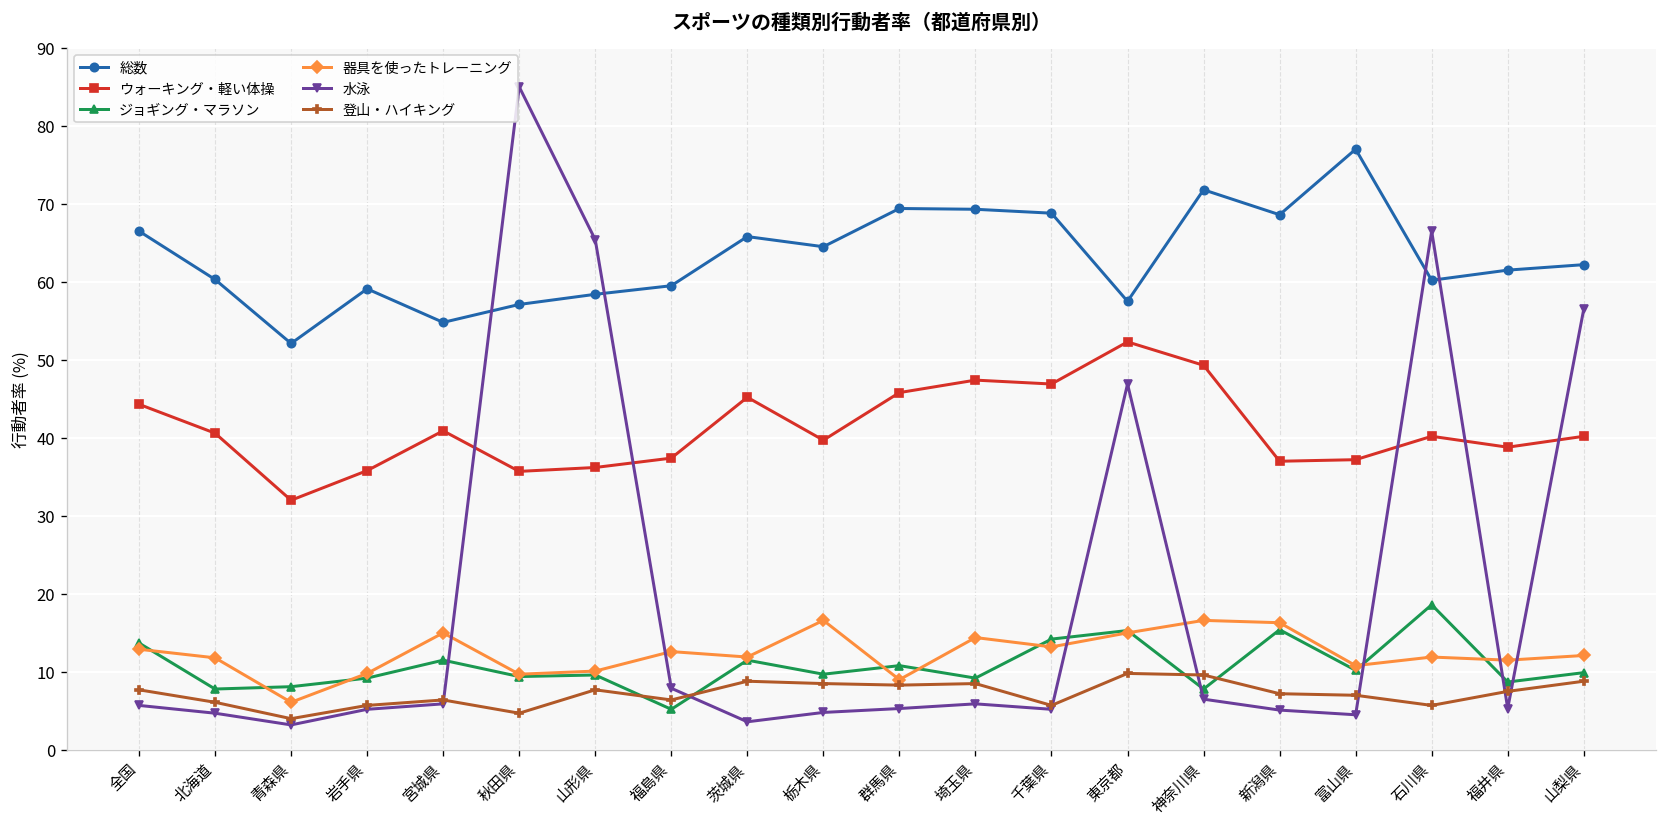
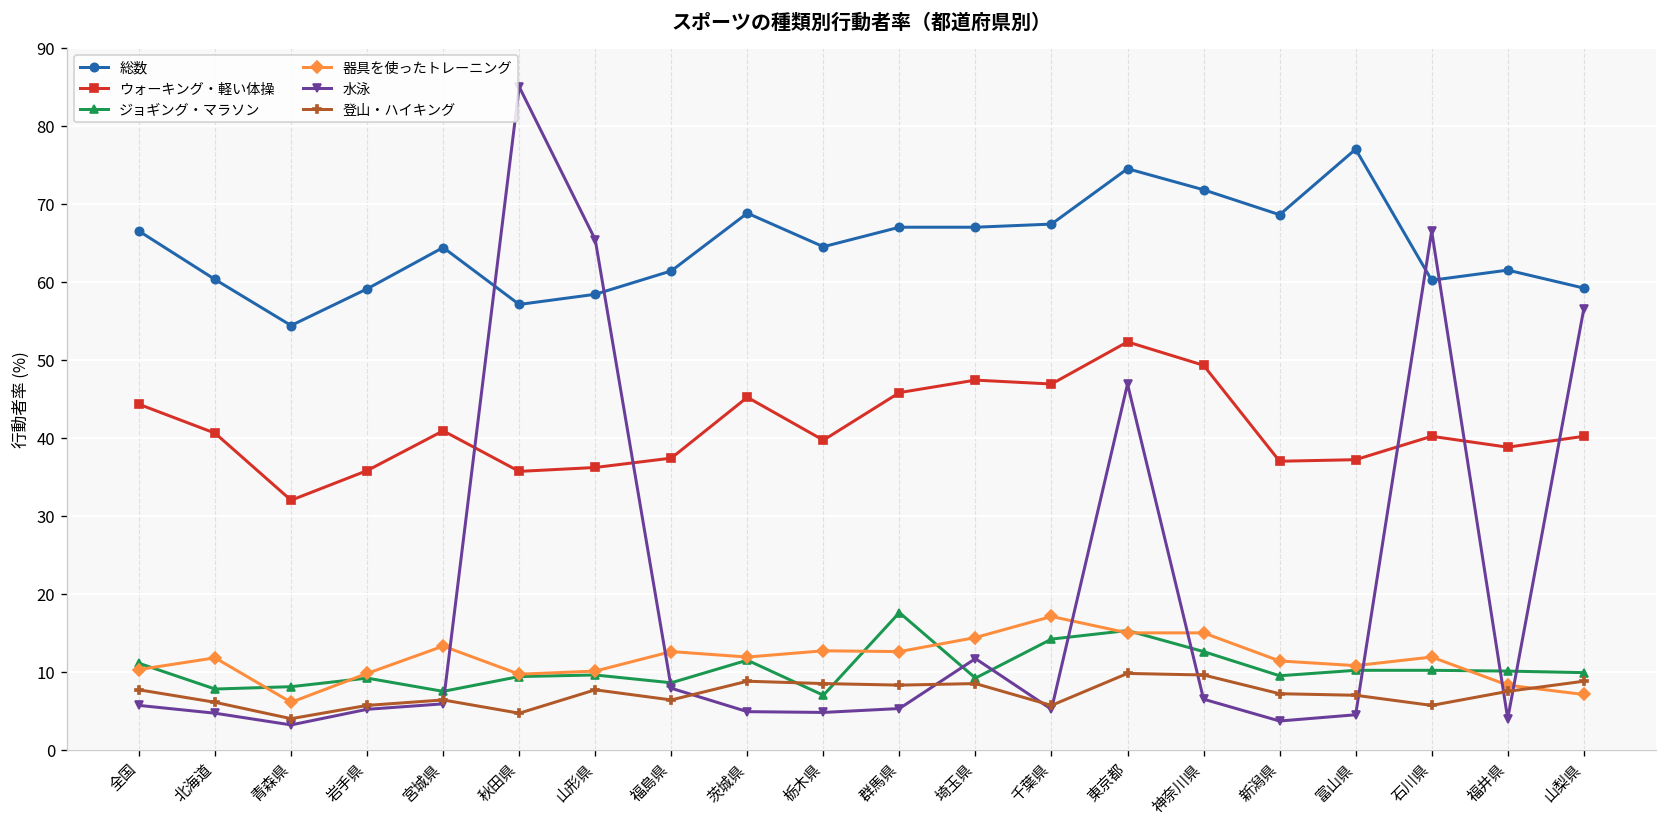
  {
    "総数": {
      "全国": 67,
      "北海道": 60,
-     "青森県": 52,
+     "青森県": 54,
      "岩手県": 59,
-     "宮城県": 55,
+     "宮城県": 64,
      "秋田県": 57,
      "山形県": 58,
-     "福島県": 60,
-     "茨城県": 66,
+     "福島県": 61,
+     "茨城県": 69,
      "栃木県": 65,
-     "群馬県": 69,
-     "埼玉県": 69,
-     "千葉県": 69,
-     "東京都": 58,
+     "群馬県": 67,
+     "埼玉県": 67,
+     "千葉県": 67,
+     "東京都": 75,
      "神奈川県": 72,
      "新潟県": 69,
      "富山県": 77,
      "石川県": 60,
      "福井県": 62,
-     "山梨県": 62
+     "山梨県": 59
    },
    "ジョギング・マラソン": {
-     "全国": 14,
+     "全国": 11,
      "北海道": 8,
      "青森県": 8,
      "岩手県": 9,
-     "宮城県": 12,
+     "宮城県": 8,
      "山形県": 10,
-     "福島県": 5,
+     "福島県": 9,
      "茨城県": 12,
-     "栃木県": 10,
-     "群馬県": 11,
+     "栃木県": 7,
+     "群馬県": 18,
      "埼玉県": 9,
      "千葉県": 14,
-     "神奈川県": 8,
-     "新潟県": 15,
+     "神奈川県": 13,
+     "新潟県": 10,
      "富山県": 10,
-     "石川県": 19,
-     "福井県": 9,
+     "石川県": 10,
+     "福井県": 10,
      "山梨県": 10
    },
    "器具を使ったトレーニング": {
-     "全国": 13,
+     "全国": 10,
      "北海道": 12,
      "青森県": 6,
      "岩手県": 10,
-     "宮城県": 15,
+     "宮城県": 13,
      "山形県": 10,
      "福島県": 13,
      "茨城県": 12,
-     "栃木県": 17,
-     "群馬県": 9,
+     "栃木県": 13,
+     "群馬県": 13,
      "埼玉県": 14,
-     "千葉県": 13,
-     "神奈川県": 17,
-     "新潟県": 16,
+     "千葉県": 17,
+     "神奈川県": 15,
+     "新潟県": 11,
      "富山県": 11,
      "石川県": 12,
-     "福井県": 12,
-     "山梨県": 12
+     "福井県": 8,
+     "山梨県": 7
    },
    "水泳": {
      "全国": 6,
      "北海道": 5,
      "青森県": 3,
      "岩手県": 5,
      "宮城県": 6,
      "秋田県": 85,
      "山形県": 65,
      "福島県": 8,
-     "茨城県": 4,
+     "茨城県": 5,
      "栃木県": 5,
      "群馬県": 5,
-     "埼玉県": 6,
+     "埼玉県": 12,
      "千葉県": 5,
      "東京都": 47,
      "神奈川県": 7,
-     "新潟県": 5,
+     "新潟県": 4,
      "富山県": 5,
      "石川県": 67,
-     "福井県": 5,
+     "福井県": 4,
      "山梨県": 57
    }
  }
